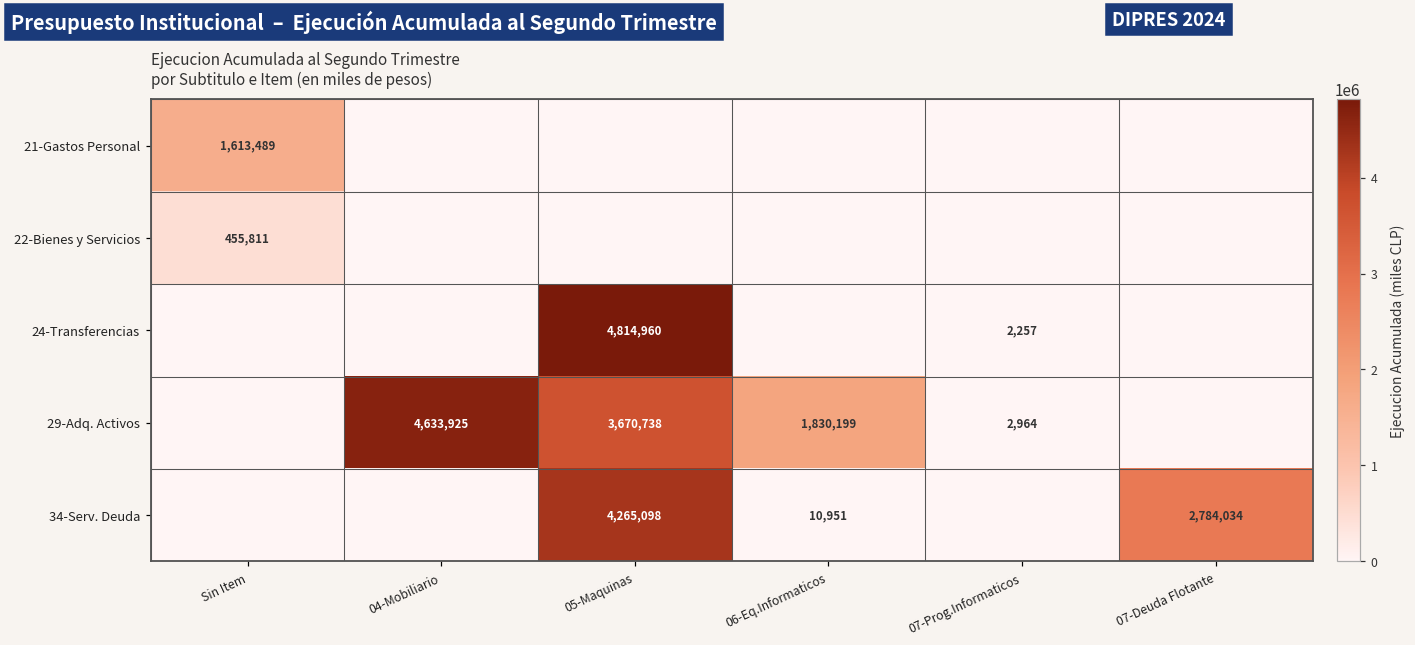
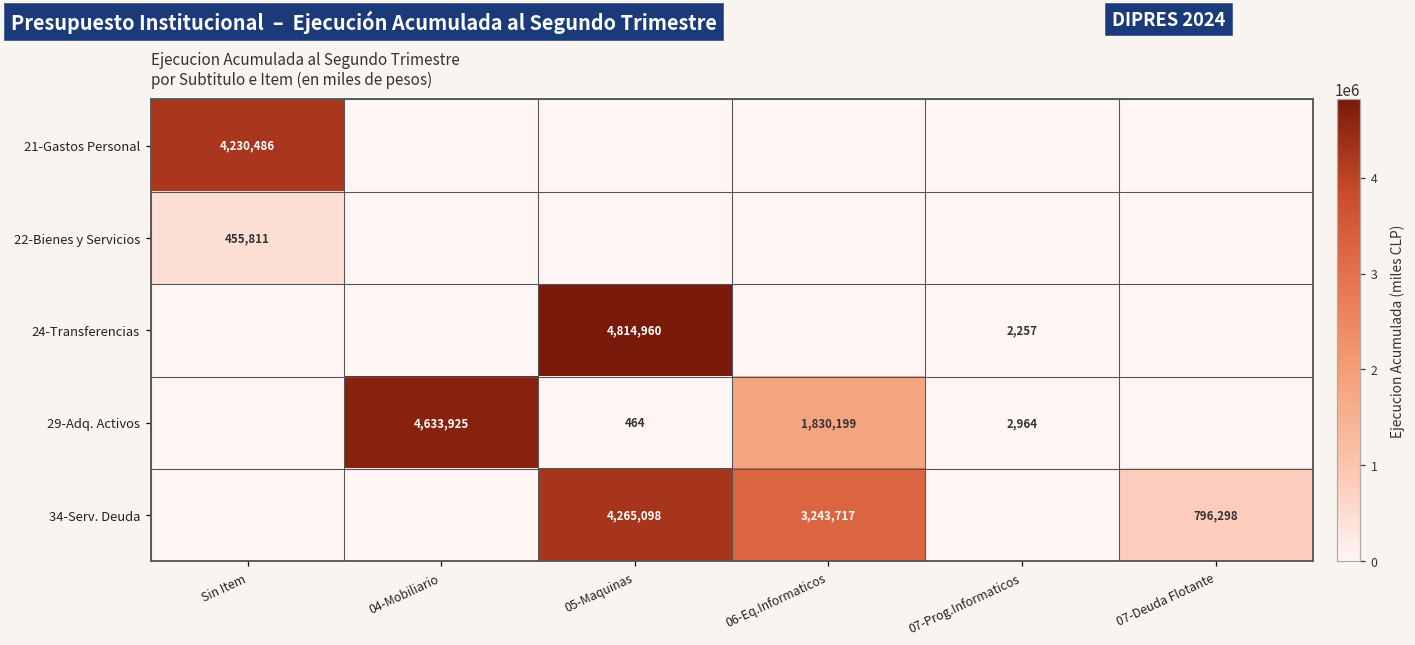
  {
    "21-Gastos Personal": {
-     "Sin Item": "1,613,489"
+     "Sin Item": "4,230,486"
    },
    "22-Bienes y Servicios": {
      "Sin Item": "455,811"
    },
    "24-Transferencias": {
      "05-Maquinas": "4,814,960",
      "07-Prog.Informaticos": "2,257"
    },
    "29-Adq. Activos": {
      "04-Mobiliario": "4,633,925",
-     "05-Maquinas": "3,670,738",
+     "05-Maquinas": "464",
      "06-Eq.Informaticos": "1,830,199",
      "07-Prog.Informaticos": "2,964"
    },
    "34-Serv. Deuda": {
      "05-Maquinas": "4,265,098",
-     "06-Eq.Informaticos": "10,951",
-     "07-Deuda Flotante": "2,784,034"
+     "06-Eq.Informaticos": "3,243,717",
+     "07-Deuda Flotante": "796,298"
    }
  }
